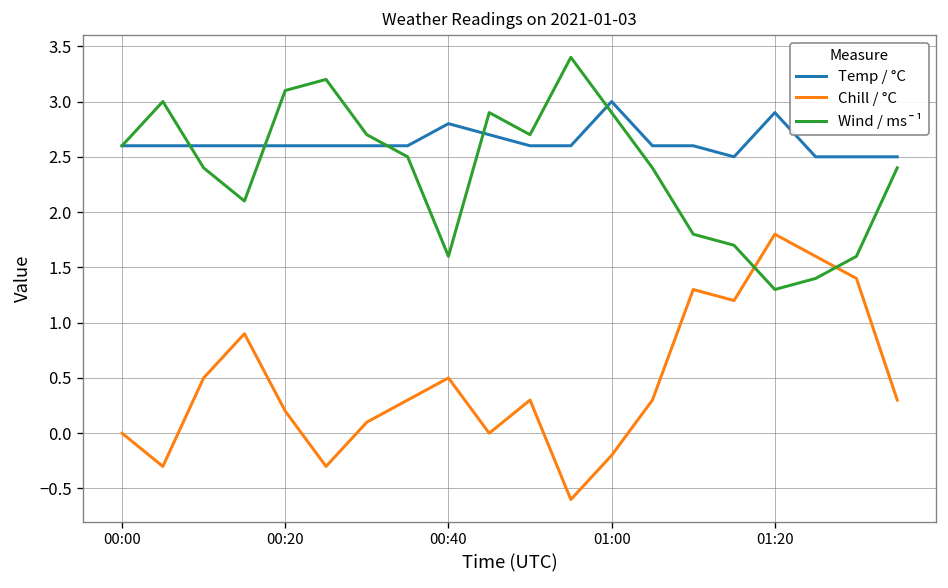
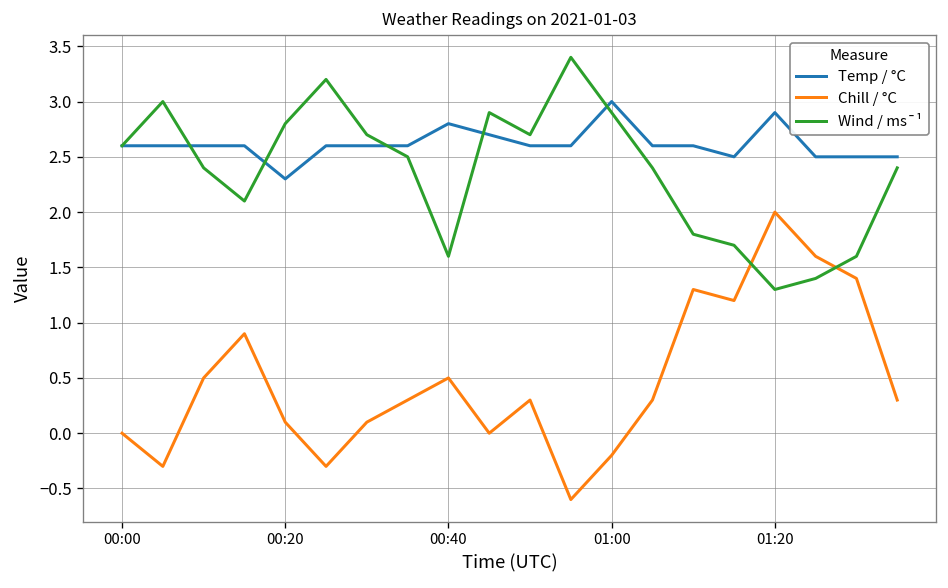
  {
    "Temp / °C": {
-     "00:20": 2.6,
+     "00:20": 2.3,
      "00:40": 2.8,
      "01:00": 3.0,
      "01:20": 2.9
    },
    "Chill / °C": {
      "00:00": 0.0,
-     "00:20": 0.2,
+     "00:20": 0.1,
      "00:40": 0.5,
      "01:00": -0.2,
-     "01:20": 1.8
+     "01:20": 2.0
    },
    "Wind / ms¯¹": {
-     "00:20": 3.1,
+     "00:20": 2.8,
      "00:40": 1.6,
      "01:00": 2.9,
      "01:20": 1.3
    }
  }
